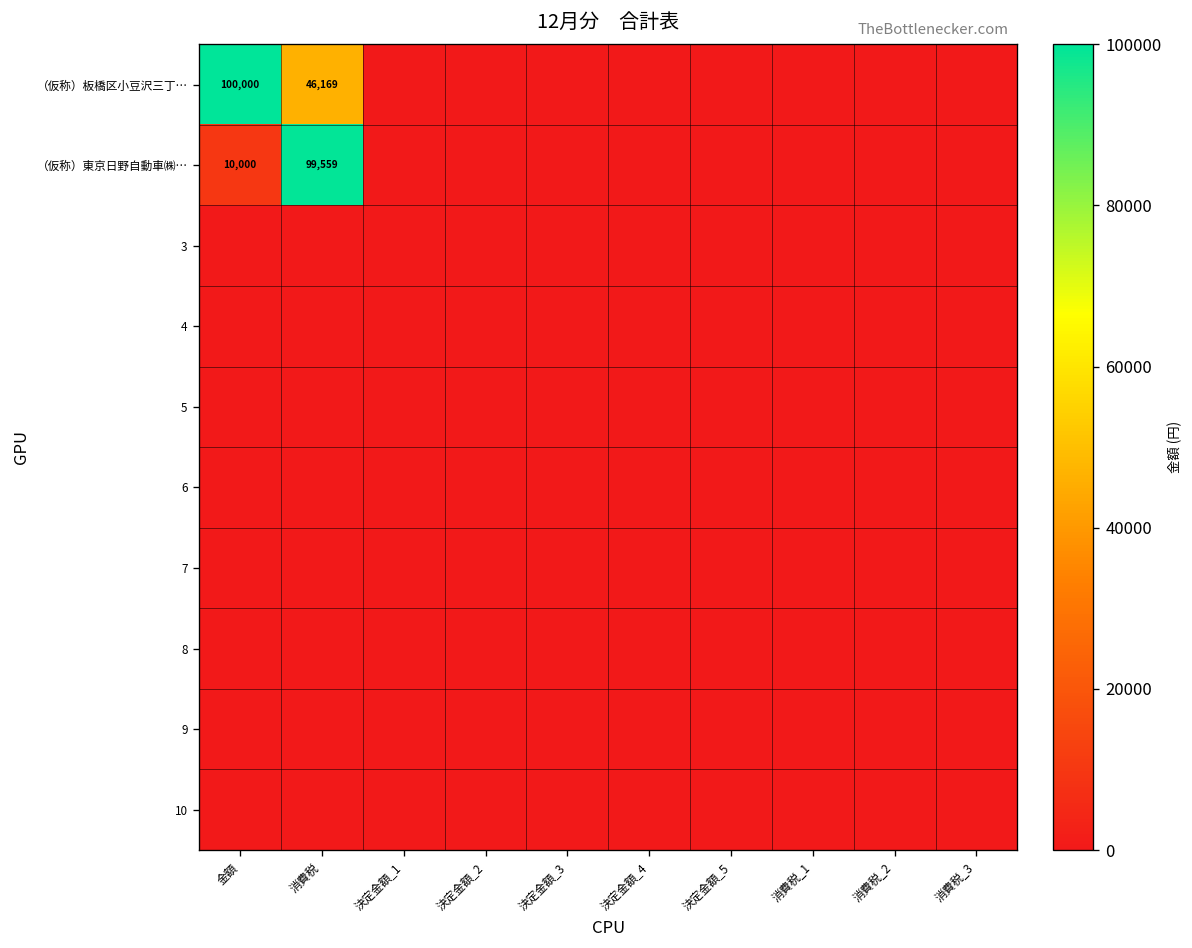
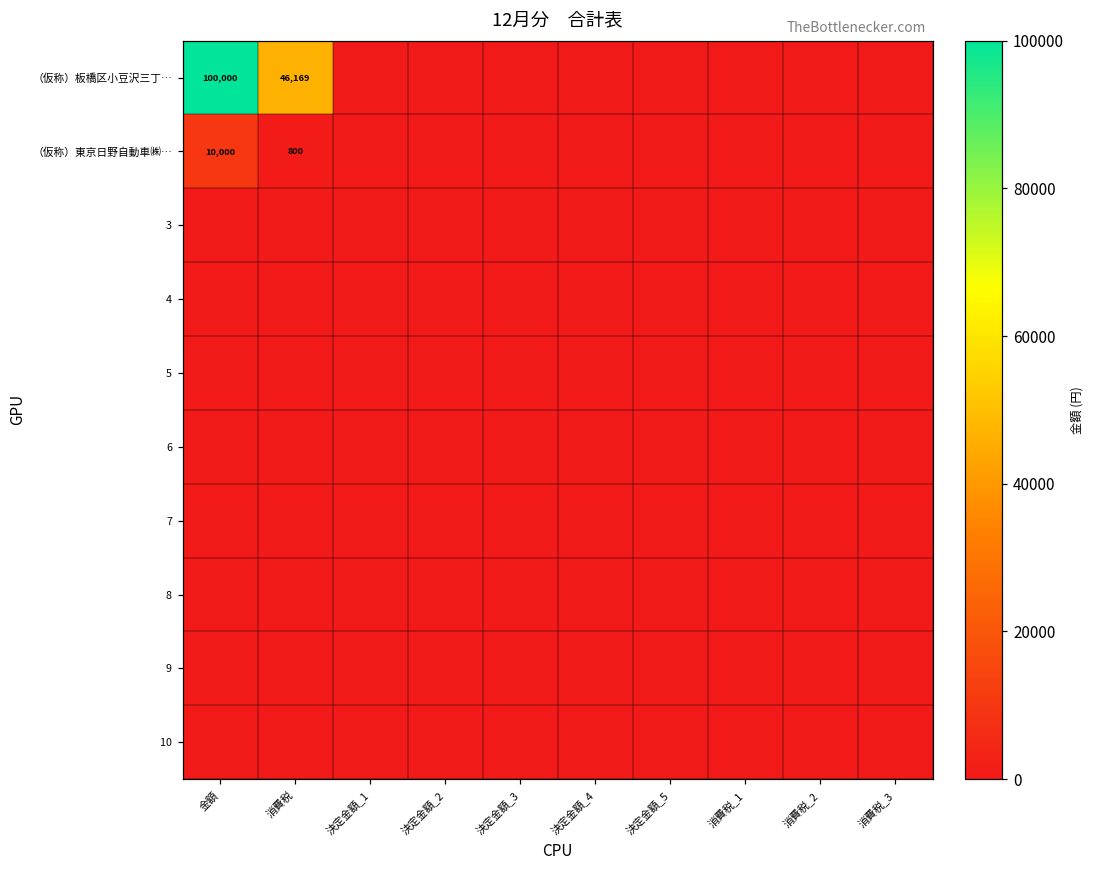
  {
    "（仮称）板橋区小豆沢三丁…": {
      "金額": "100,000",
      "消費税": "46,169"
    },
    "（仮称）東京日野自動車㈱…": {
      "金額": "10,000",
-     "消費税": "99,559"
+     "消費税": "800"
    }
  }
